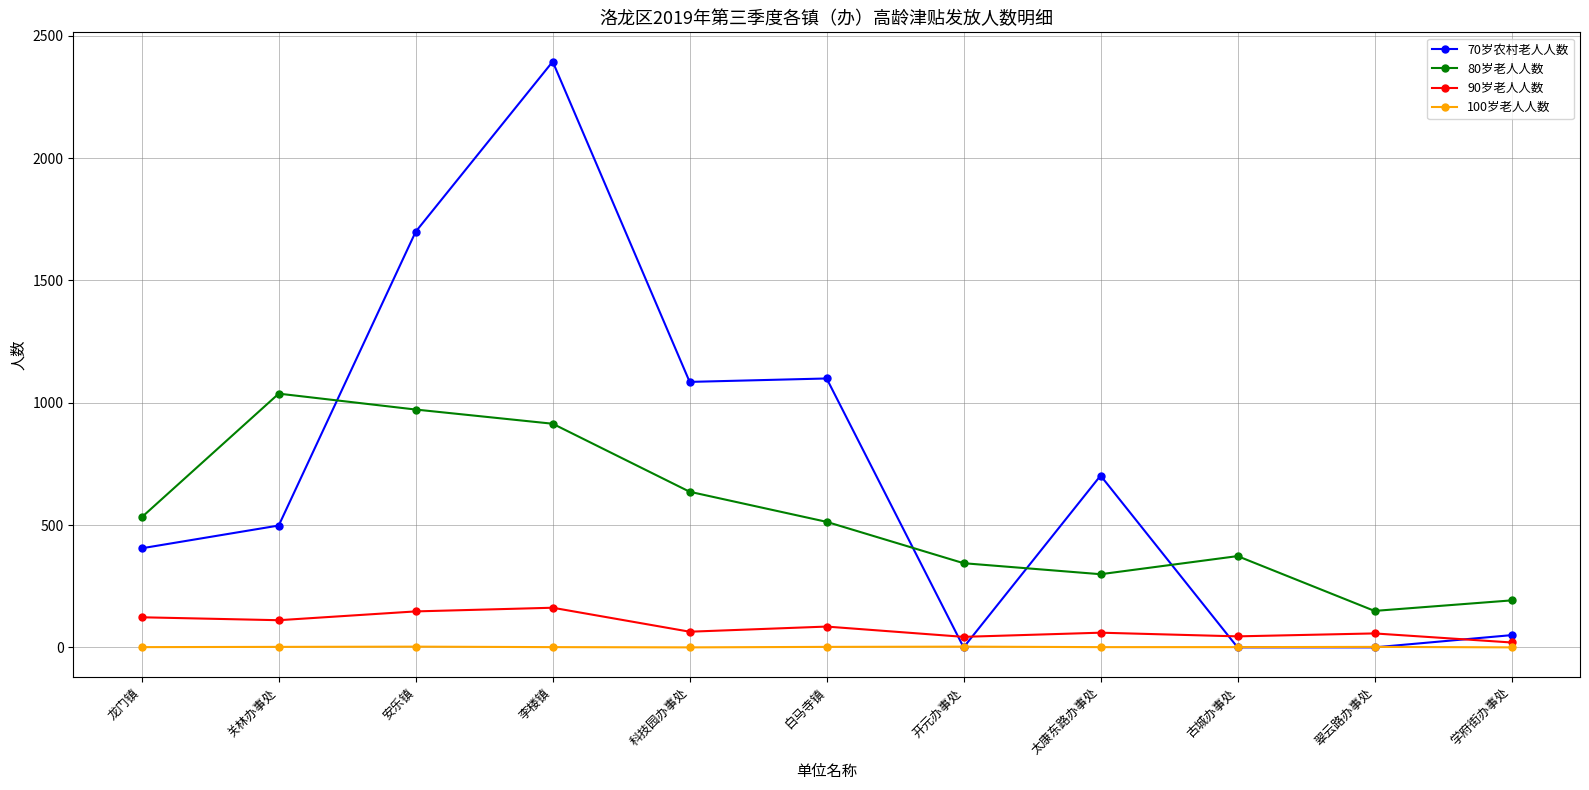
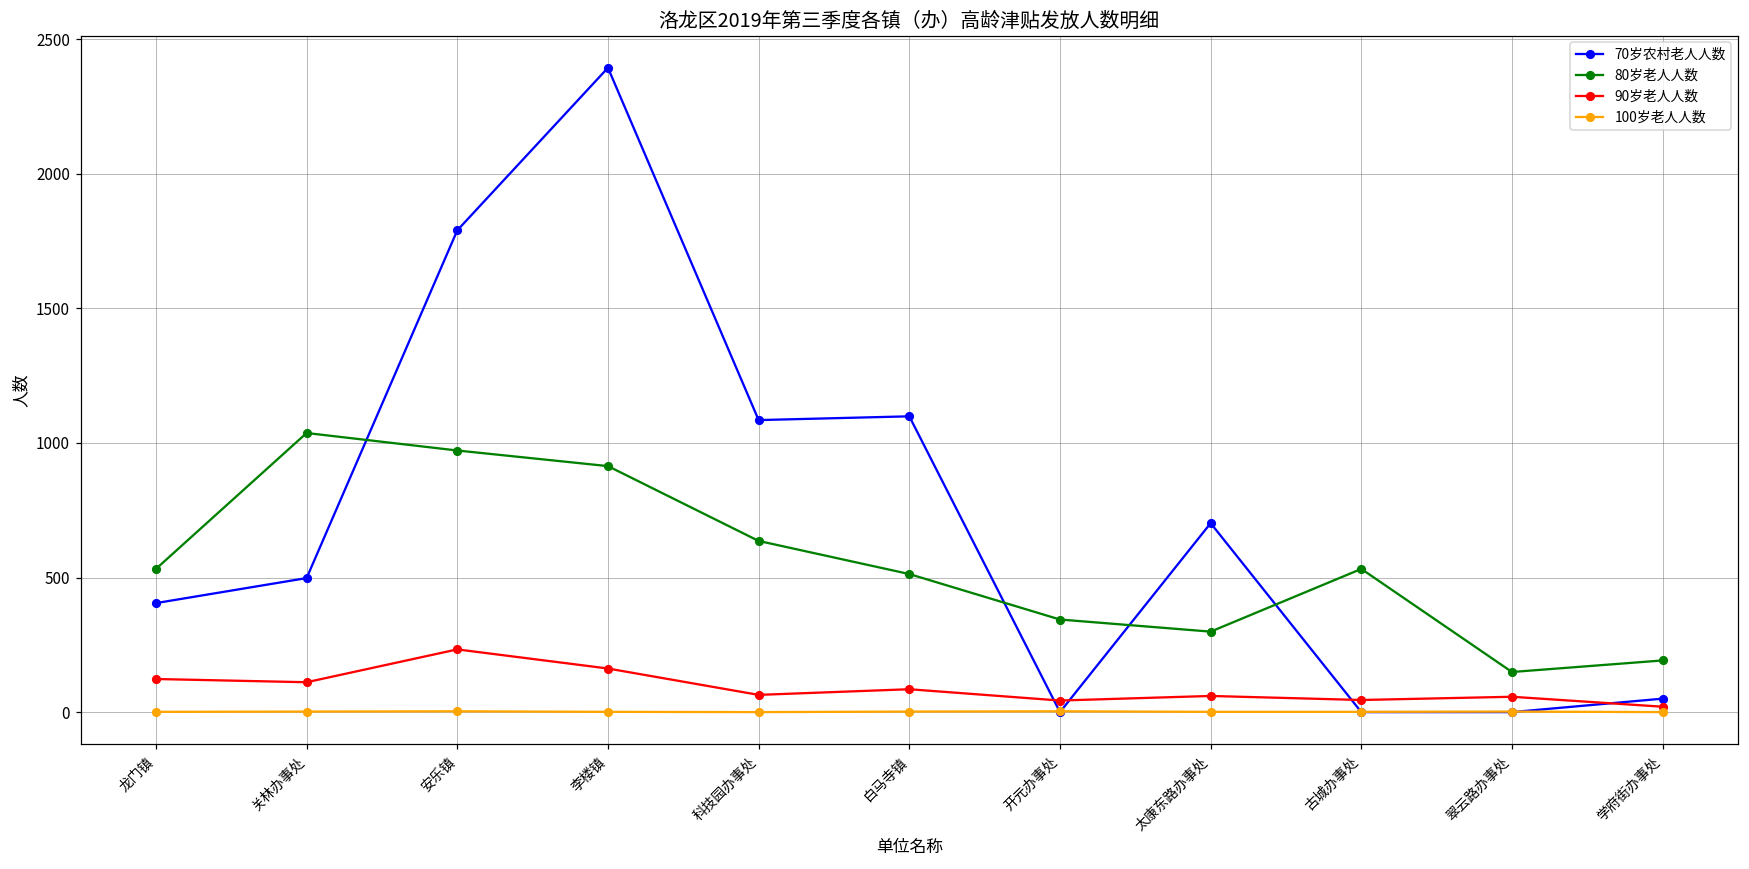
  {
    "70岁农村老人人数": {
      "龙门镇": 410,
      "关林办事处": 500,
-     "安乐镇": 1700,
+     "安乐镇": 1790,
      "李楼镇": 2390,
      "科技园办事处": 1090,
      "白马寺镇": 1100,
      "太康东路办事处": 700,
      "学府街办事处": 50
    },
    "80岁老人人数": {
      "龙门镇": 530,
      "关林办事处": 1040,
      "安乐镇": 970,
      "李楼镇": 910,
      "科技园办事处": 640,
      "白马寺镇": 510,
      "开元办事处": 340,
      "太康东路办事处": 300,
-     "古城办事处": 370,
+     "古城办事处": 530,
      "翠云路办事处": 150,
      "学府街办事处": 190
    },
    "90岁老人人数": {
      "龙门镇": 120,
      "关林办事处": 110,
-     "安乐镇": 150,
+     "安乐镇": 230,
      "李楼镇": 160,
      "科技园办事处": 60,
      "白马寺镇": 90,
      "开元办事处": 40,
      "太康东路办事处": 60,
      "古城办事处": 50,
      "翠云路办事处": 60,
      "学府街办事处": 20
    },
    "100岁老人人数": {
      "龙门镇": 0,
      "关林办事处": 0,
      "安乐镇": 0,
      "李楼镇": 0,
      "科技园办事处": 0,
      "白马寺镇": 0,
      "太康东路办事处": 0,
      "学府街办事处": 0
    }
  }
